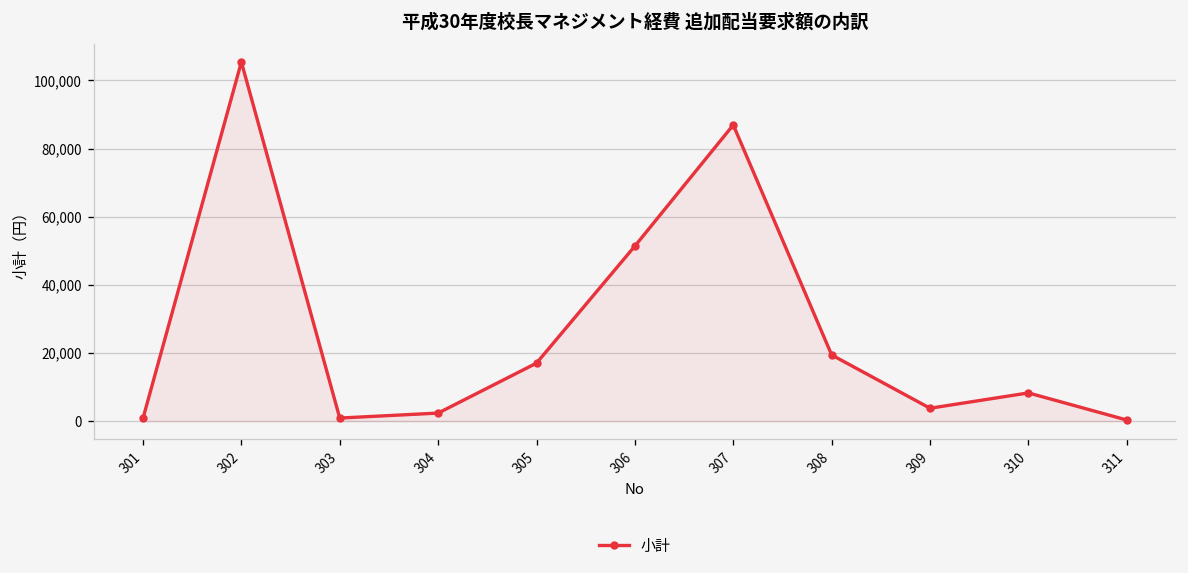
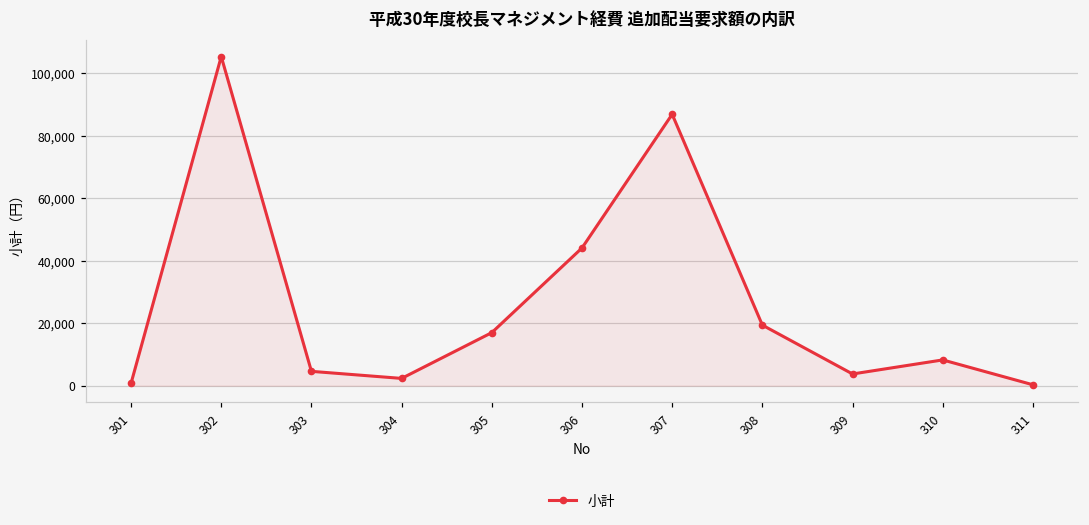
  {
    "301": "1,000",
    "302": "105,000",
-   "303": "1,000",
+   "303": "5,000",
    "304": "2,000",
    "305": "17,000",
-   "306": "51,000",
+   "306": "44,000",
    "307": "87,000",
    "308": "19,000",
    "309": "4,000",
    "310": "8,000",
    "311": "0"
  }
